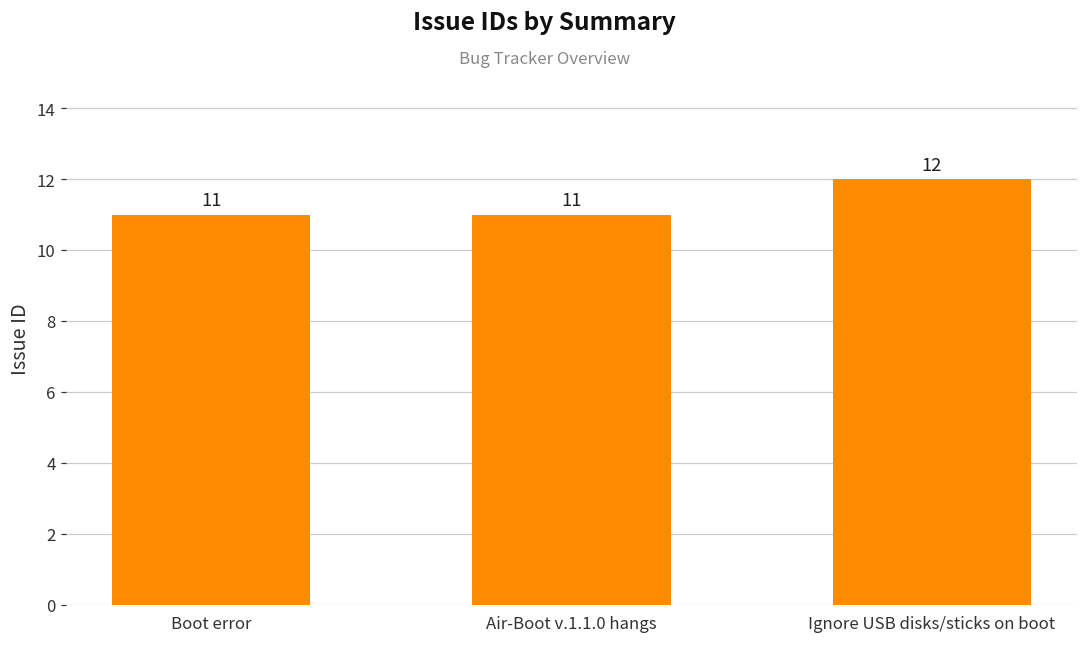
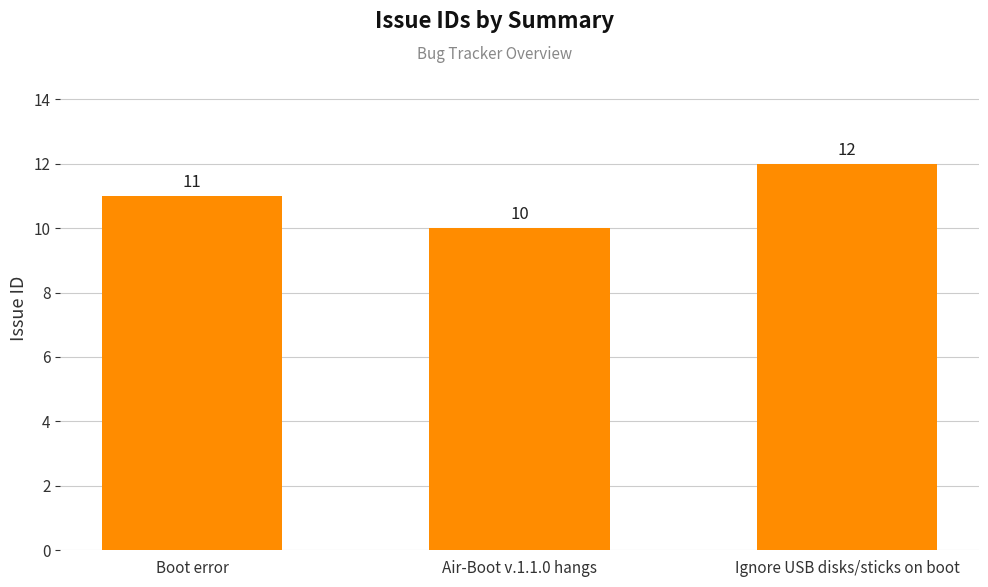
  {
    "Boot error": 11,
-   "Air-Boot v.1.1.0 hangs": 11,
+   "Air-Boot v.1.1.0 hangs": 10,
    "Ignore USB disks/sticks on boot": 12
  }
